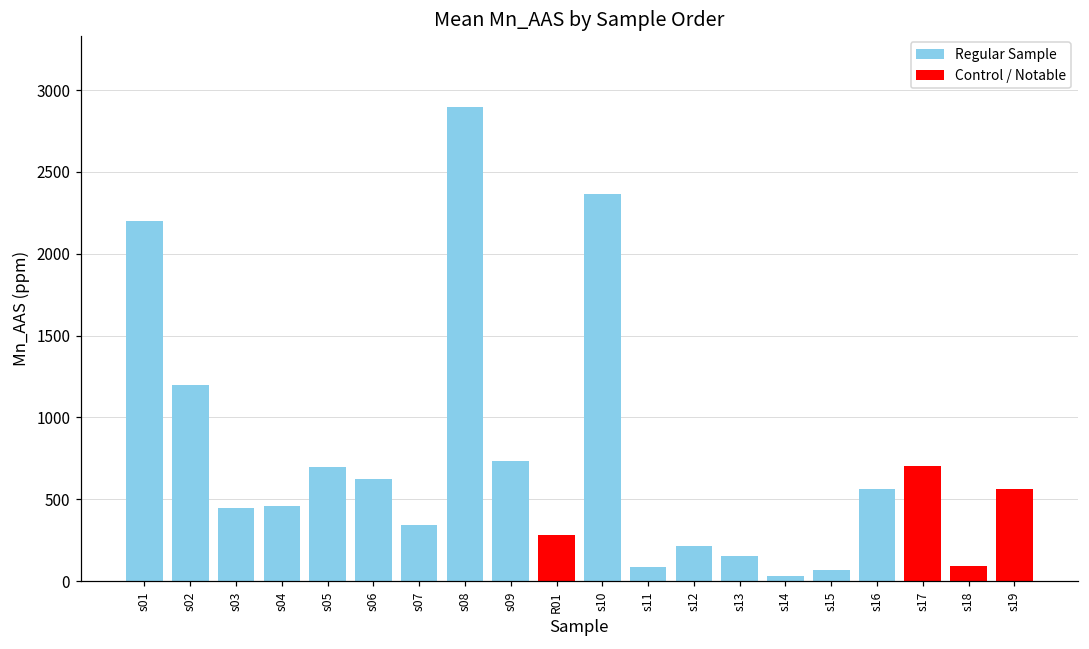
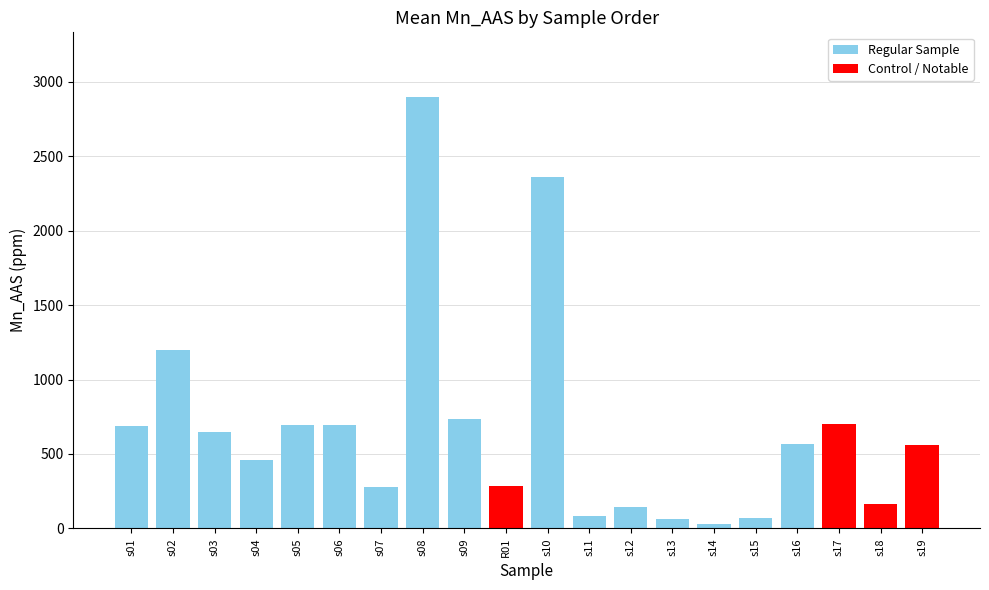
  {
-   "s01": 2200,
+   "s01": 690,
    "s02": 1200,
-   "s03": 450,
+   "s03": 650,
    "s04": 460,
    "s05": 700,
-   "s06": 630,
-   "s07": 340,
+   "s06": 690,
+   "s07": 280,
    "s08": 2900,
    "s09": 730,
    "R01": 280,
    "s10": 2360,
    "s11": 80,
-   "s12": 220,
-   "s13": 160,
+   "s12": 150,
+   "s13": 70,
    "s14": 30,
    "s15": 70,
    "s16": 570,
    "s17": 700,
-   "s18": 90,
+   "s18": 160,
    "s19": 560
  }
